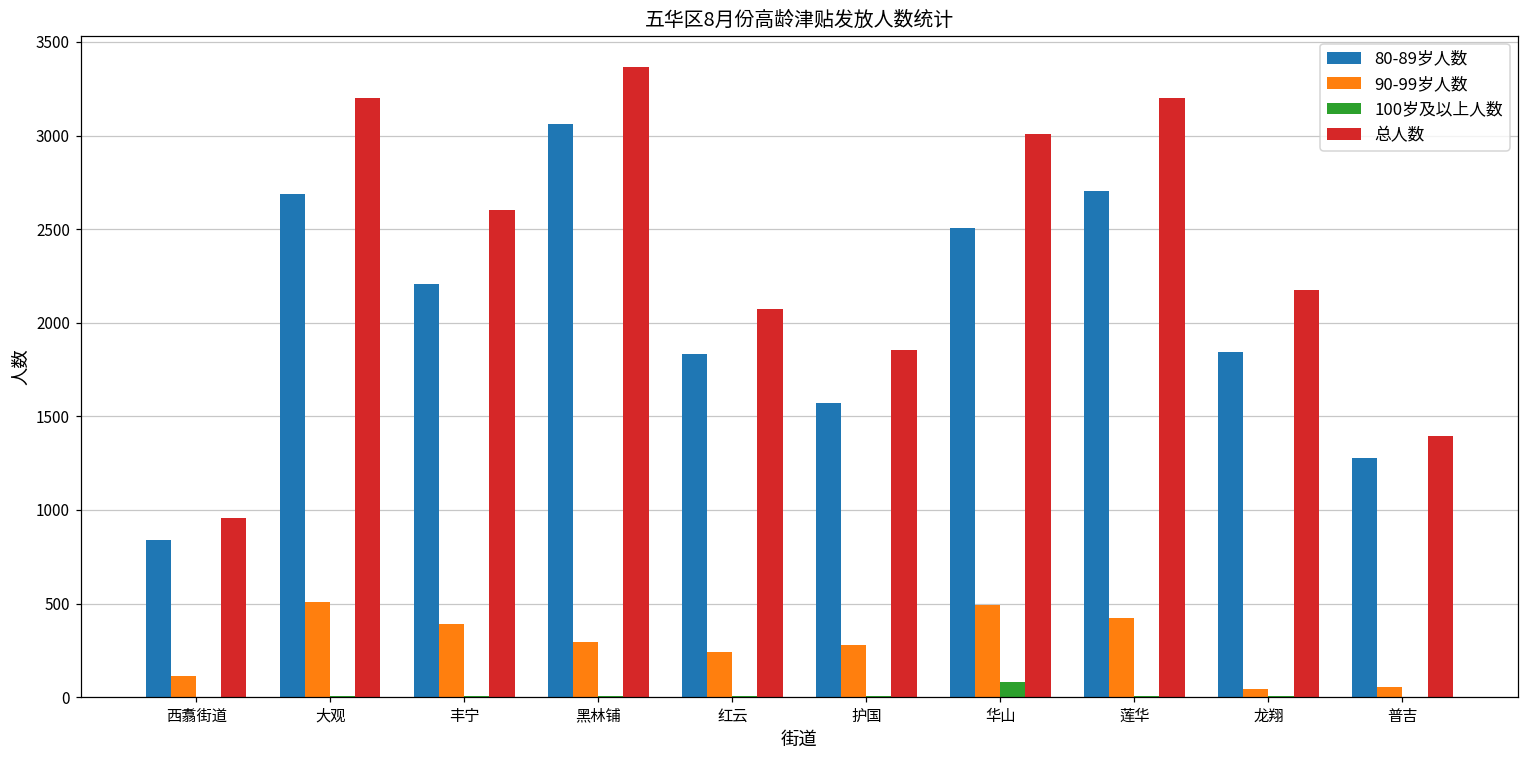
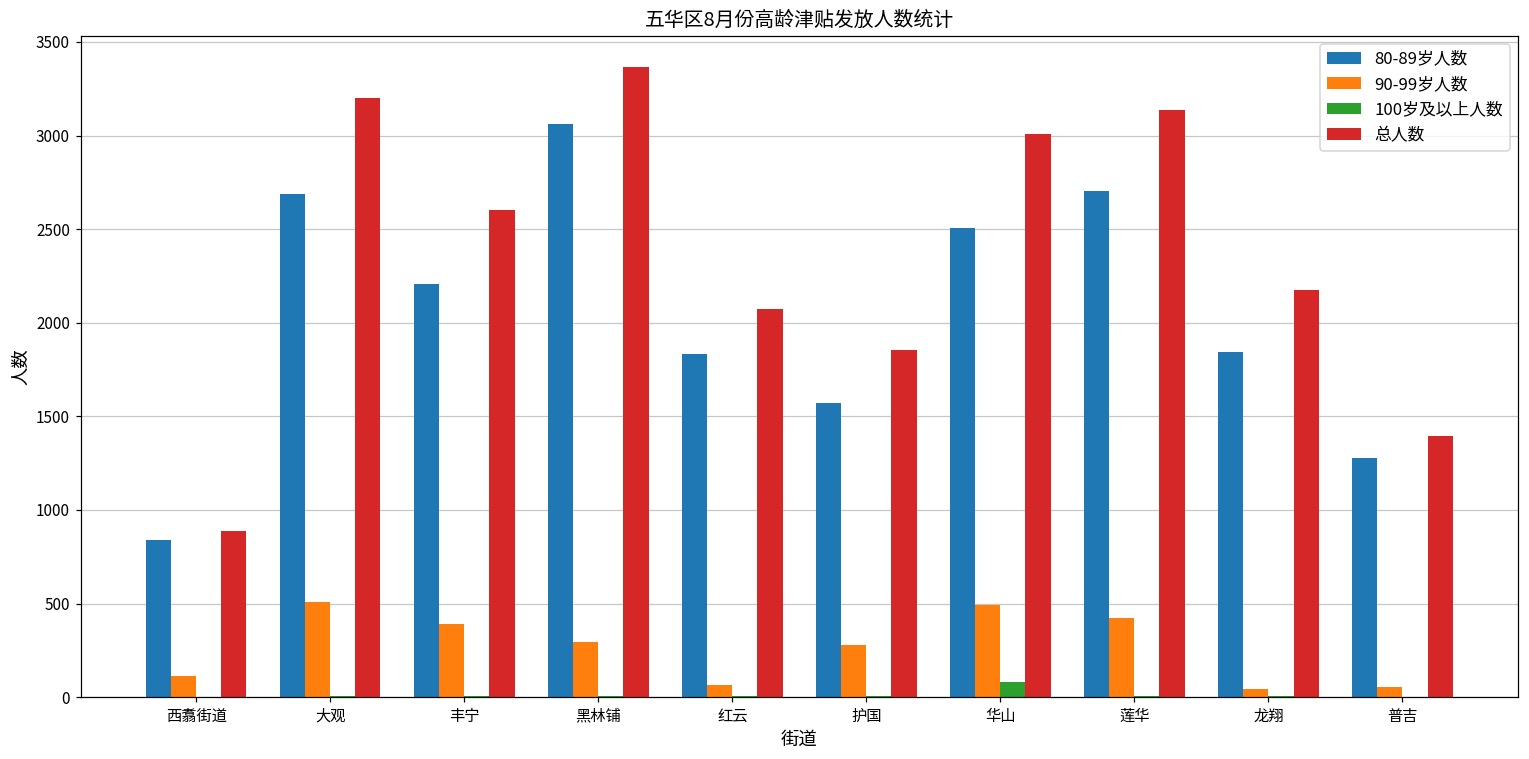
  {
    "80-89岁人数": {
      "西翥街道": 840,
      "大观": 2690,
      "丰宁": 2210,
      "黑林铺": 3060,
      "红云": 1830,
      "护国": 1570,
      "华山": 2510,
      "莲华": 2700,
      "龙翔": 1840,
      "普吉": 1280
    },
    "90-99岁人数": {
      "西翥街道": 120,
      "大观": 510,
      "丰宁": 390,
      "黑林铺": 300,
-     "红云": 240,
+     "红云": 70,
      "护国": 280,
      "华山": 490,
      "莲华": 420,
      "龙翔": 50,
      "普吉": 50
    },
    "100岁及以上人数": {
      "华山": 80
    },
    "总人数": {
-     "西翥街道": 960,
+     "西翥街道": 890,
      "大观": 3200,
      "丰宁": 2600,
      "黑林铺": 3370,
      "红云": 2080,
      "护国": 1860,
      "华山": 3010,
-     "莲华": 3200,
+     "莲华": 3140,
      "龙翔": 2180,
      "普吉": 1400
    }
  }
